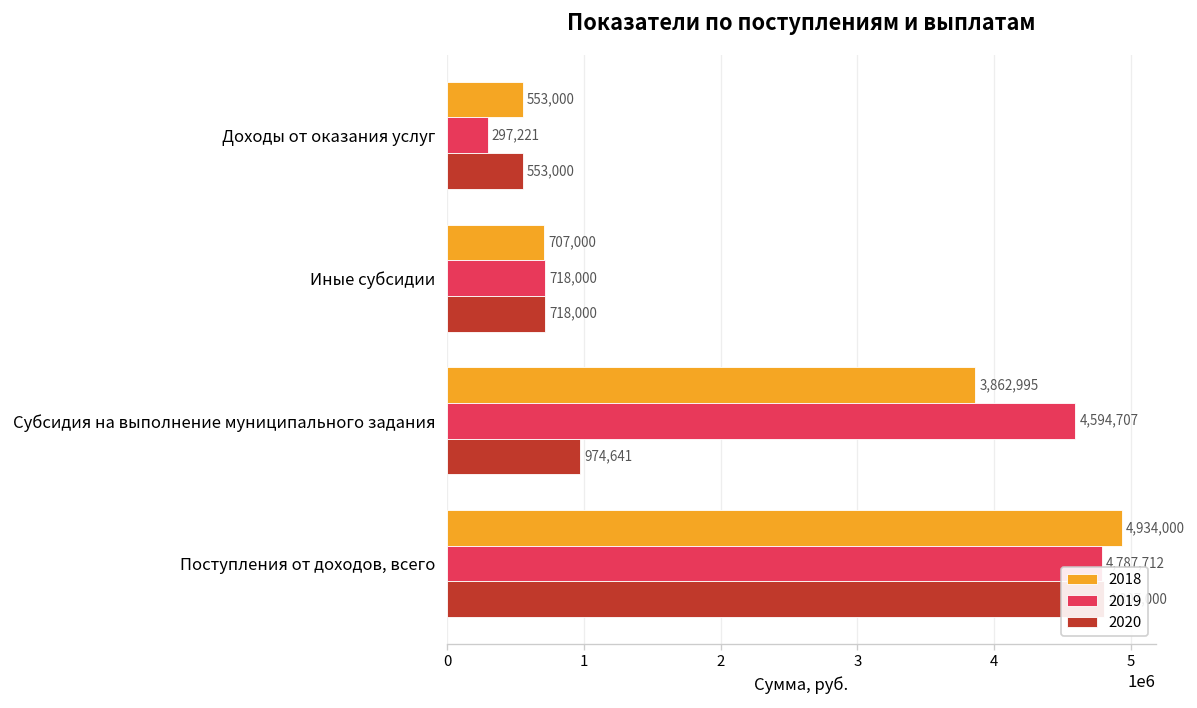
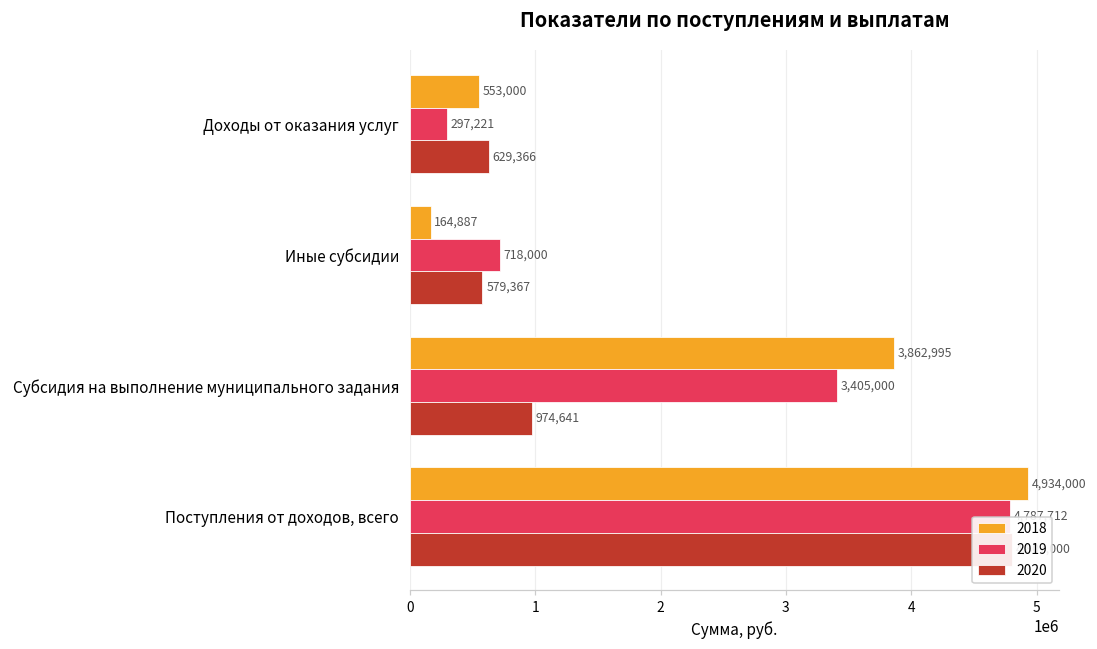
  {
    "2018": {
      "Доходы от оказания услуг": "553,000",
-     "Иные субсидии": "707,000",
+     "Иные субсидии": "164,887",
      "Субсидия на выполнение муниципального задания": "3,862,995",
      "Поступления от доходов, всего": "4,934,000"
    },
    "2019": {
      "Доходы от оказания услуг": "297,221",
      "Иные субсидии": "718,000",
-     "Субсидия на выполнение муниципального задания": "4,594,707"
+     "Субсидия на выполнение муниципального задания": "3,405,000"
    },
    "2020": {
-     "Доходы от оказания услуг": "553,000",
-     "Иные субсидии": "718,000",
+     "Доходы от оказания услуг": "629,366",
+     "Иные субсидии": "579,367",
      "Субсидия на выполнение муниципального задания": "974,641"
    }
  }
